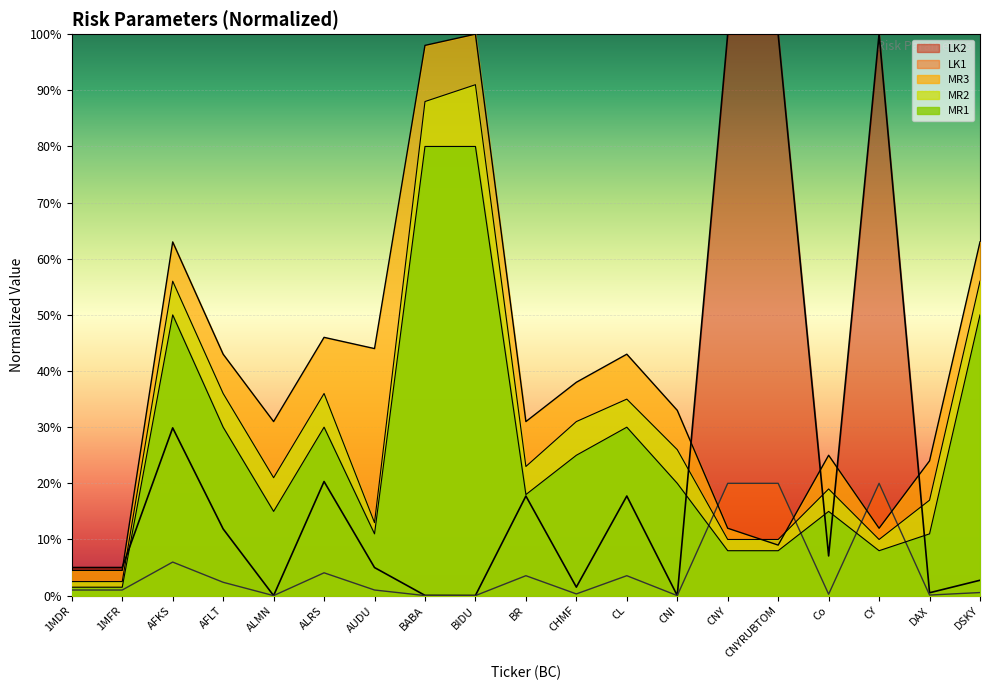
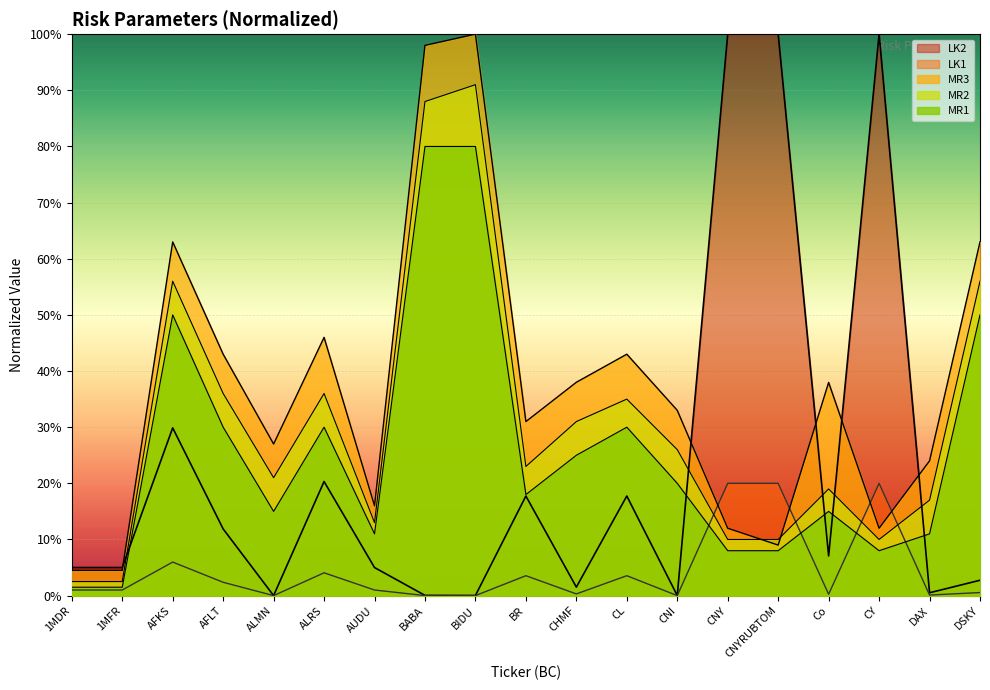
  {
    "LK2": {
      "1MDR": "5%",
      "1MFR": "5%",
      "AFKS": "30%",
      "AFLT": "12%",
      "ALRS": "20%",
      "AUDU": "5%",
      "CHMF": "2%",
      "CL": "18%",
      "CNY": "100%",
      "CNYRUBTOM": "100%",
      "Co": "7%",
      "CY": "100%",
      "DSKY": "3%"
    },
    "LK1": {
      "1MDR": "1%",
      "1MFR": "1%",
      "AFKS": "6%",
      "AFLT": "2%",
      "ALRS": "4%",
      "AUDU": "1%",
      "BR": "4%",
      "CHMF": "0%",
      "CL": "4%",
      "CNY": "20%",
      "CNYRUBTOM": "20%",
      "Co": "0%",
      "CY": "20%",
      "DSKY": "1%"
    },
    "MR3": {
      "1MDR": "5%",
      "1MFR": "5%",
      "AFKS": "63%",
      "AFLT": "43%",
-     "ALMN": "31%",
+     "ALMN": "27%",
      "ALRS": "46%",
-     "AUDU": "44%",
+     "AUDU": "16%",
      "BABA": "98%",
      "BIDU": "100%",
      "BR": "31%",
      "CHMF": "38%",
      "CL": "43%",
      "CNI": "33%",
      "CNY": "12%",
      "CNYRUBTOM": "9%",
-     "Co": "25%",
+     "Co": "38%",
      "CY": "12%",
      "DAX": "24%",
      "DSKY": "63%"
    }
  }
